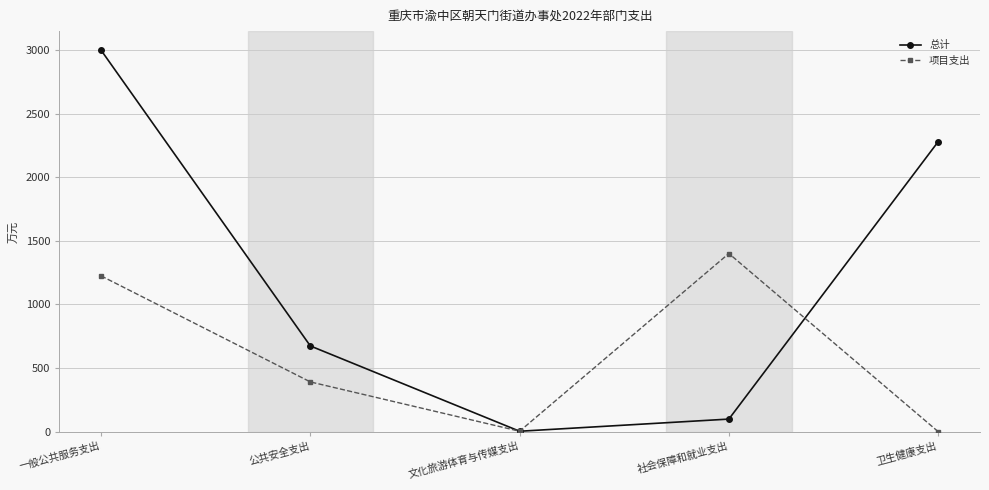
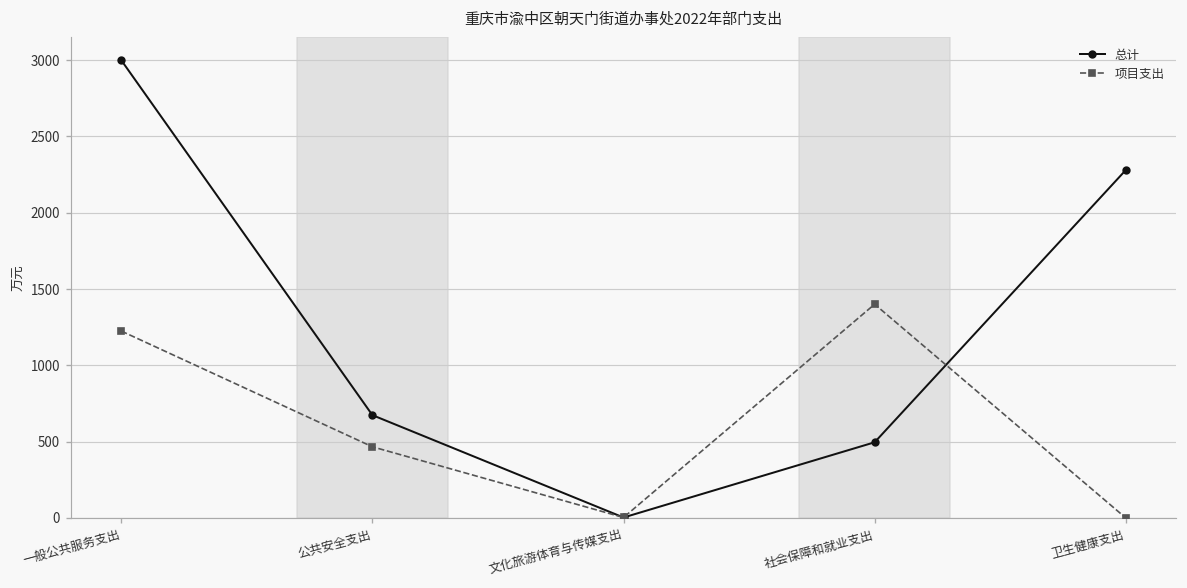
  {
    "总计": {
      "一般公共服务支出": 3000,
      "公共安全支出": 670,
-     "社会保障和就业支出": 100,
+     "社会保障和就业支出": 500,
      "卫生健康支出": 2280
    },
    "项目支出": {
      "一般公共服务支出": 1220,
-     "公共安全支出": 390,
+     "公共安全支出": 470,
      "社会保障和就业支出": 1400,
      "卫生健康支出": 0
    }
  }
